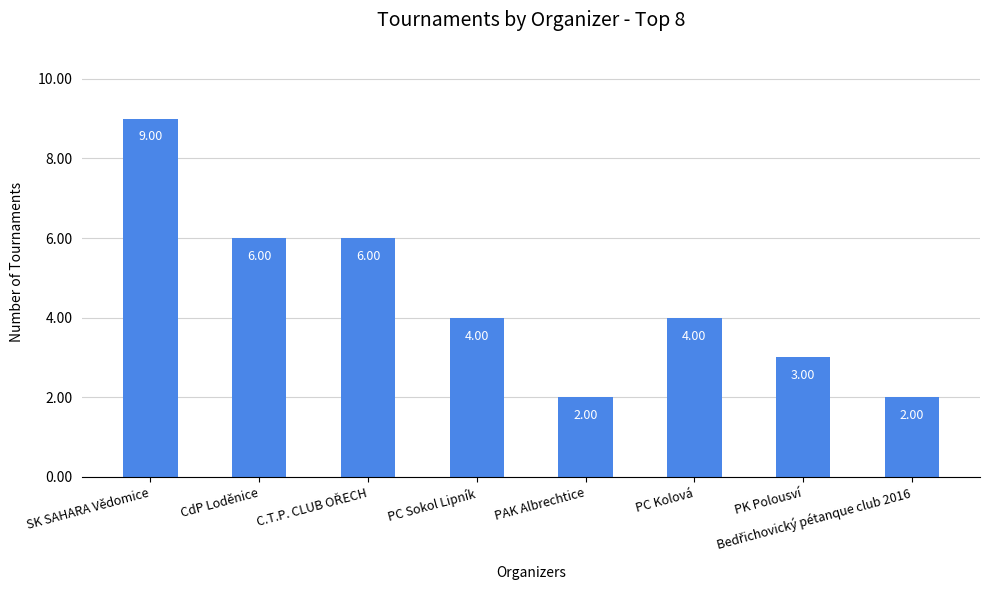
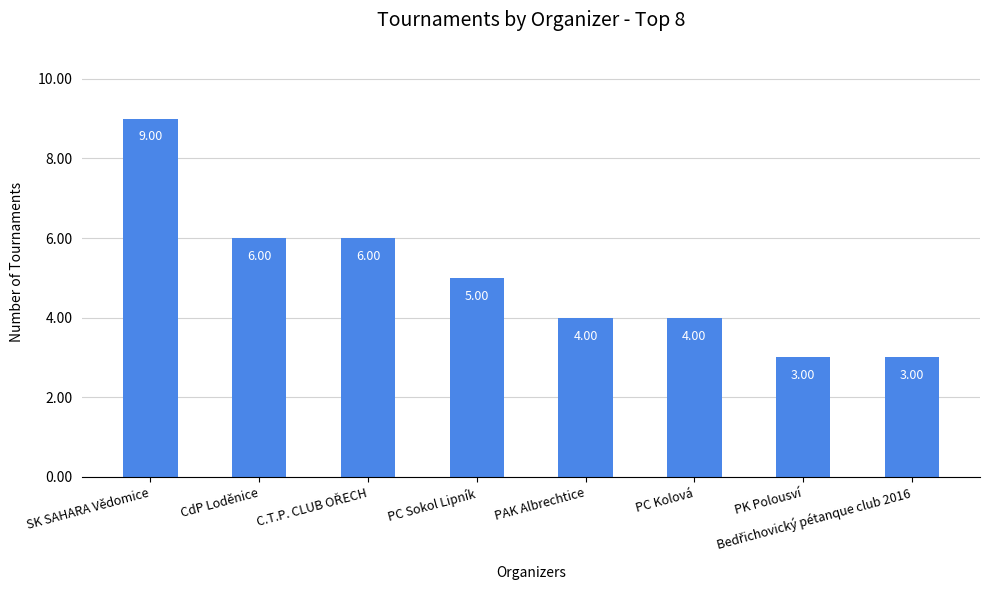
  {
    "SK SAHARA Vědomice": 9.00,
    "CdP Loděnice": 6.00,
    "C.T.P. CLUB OŘECH": 6.00,
-   "PC Sokol Lipník": 4.00,
-   "PAK Albrechtice": 2.00,
+   "PC Sokol Lipník": 5.00,
+   "PAK Albrechtice": 4.00,
    "PC Kolová": 4.00,
    "PK Polousví": 3.00,
-   "Bedřichovický pétanque club 2016": 2.00
+   "Bedřichovický pétanque club 2016": 3.00
  }
